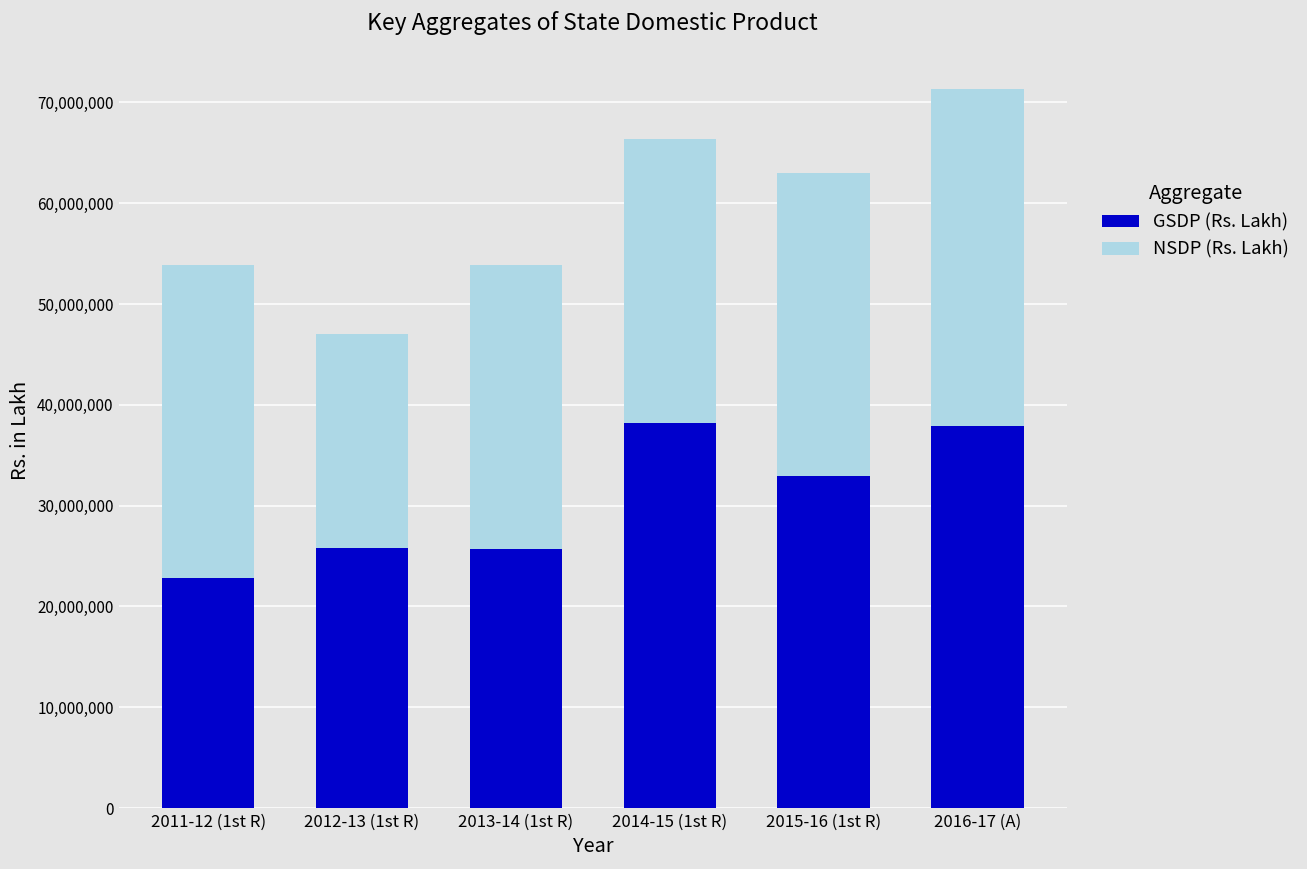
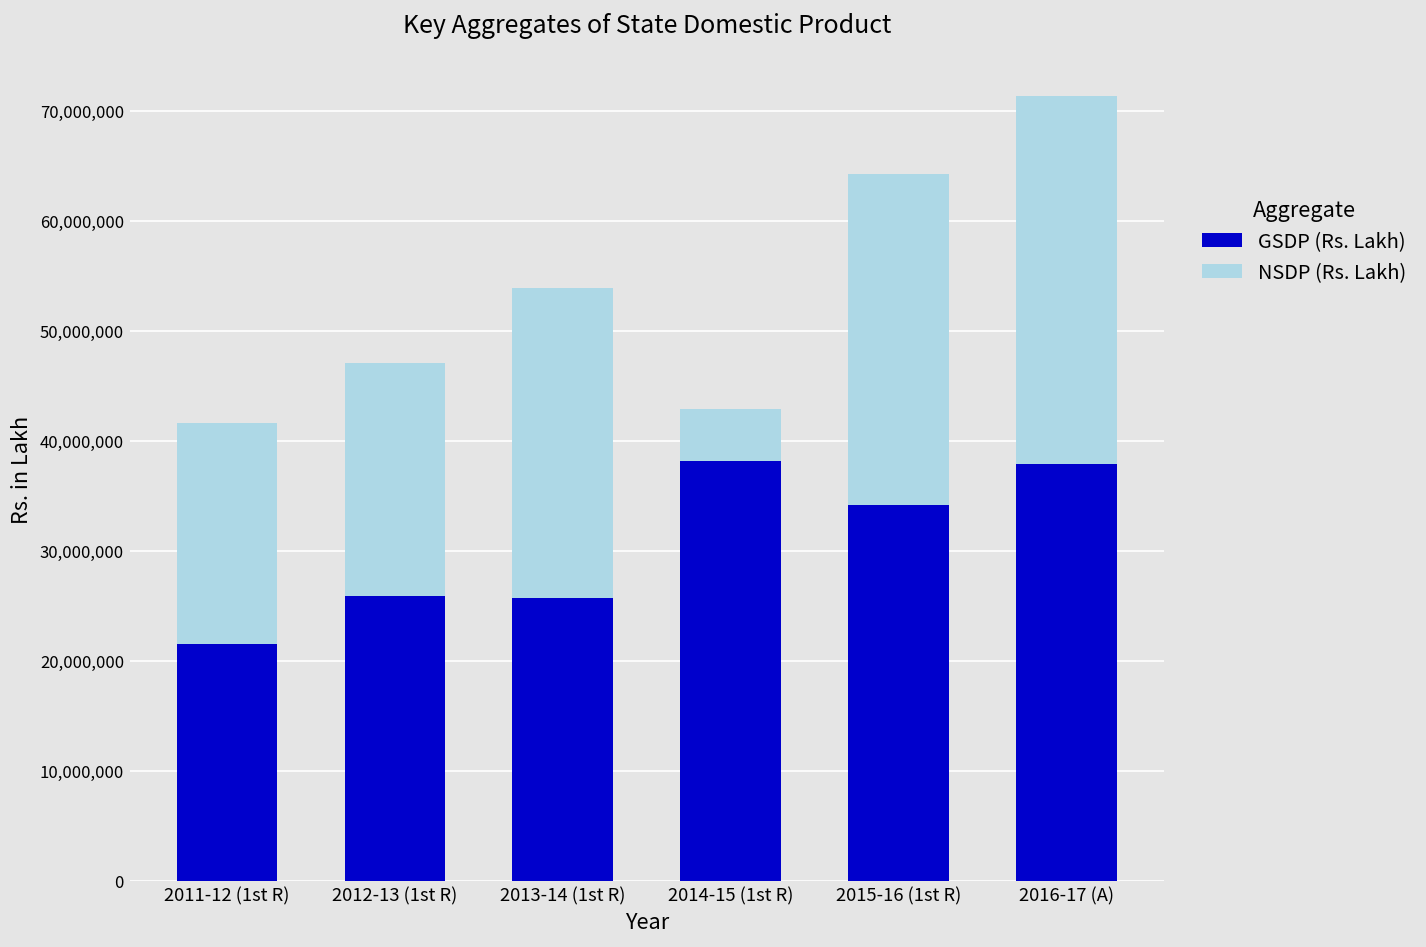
  {
    "GSDP (Rs. Lakh)": {
-     "2011-12 (1st R)": "23,000,000",
+     "2011-12 (1st R)": "22,000,000",
      "2012-13 (1st R)": "26,000,000",
      "2013-14 (1st R)": "26,000,000",
      "2014-15 (1st R)": "38,000,000",
-     "2015-16 (1st R)": "33,000,000",
+     "2015-16 (1st R)": "34,000,000",
      "2016-17 (A)": "38,000,000"
    },
    "NSDP (Rs. Lakh)": {
-     "2011-12 (1st R)": "31,000,000",
+     "2011-12 (1st R)": "20,000,000",
      "2012-13 (1st R)": "21,000,000",
      "2013-14 (1st R)": "28,000,000",
-     "2014-15 (1st R)": "28,000,000",
+     "2014-15 (1st R)": "5,000,000",
      "2015-16 (1st R)": "30,000,000",
      "2016-17 (A)": "33,000,000"
    }
  }
